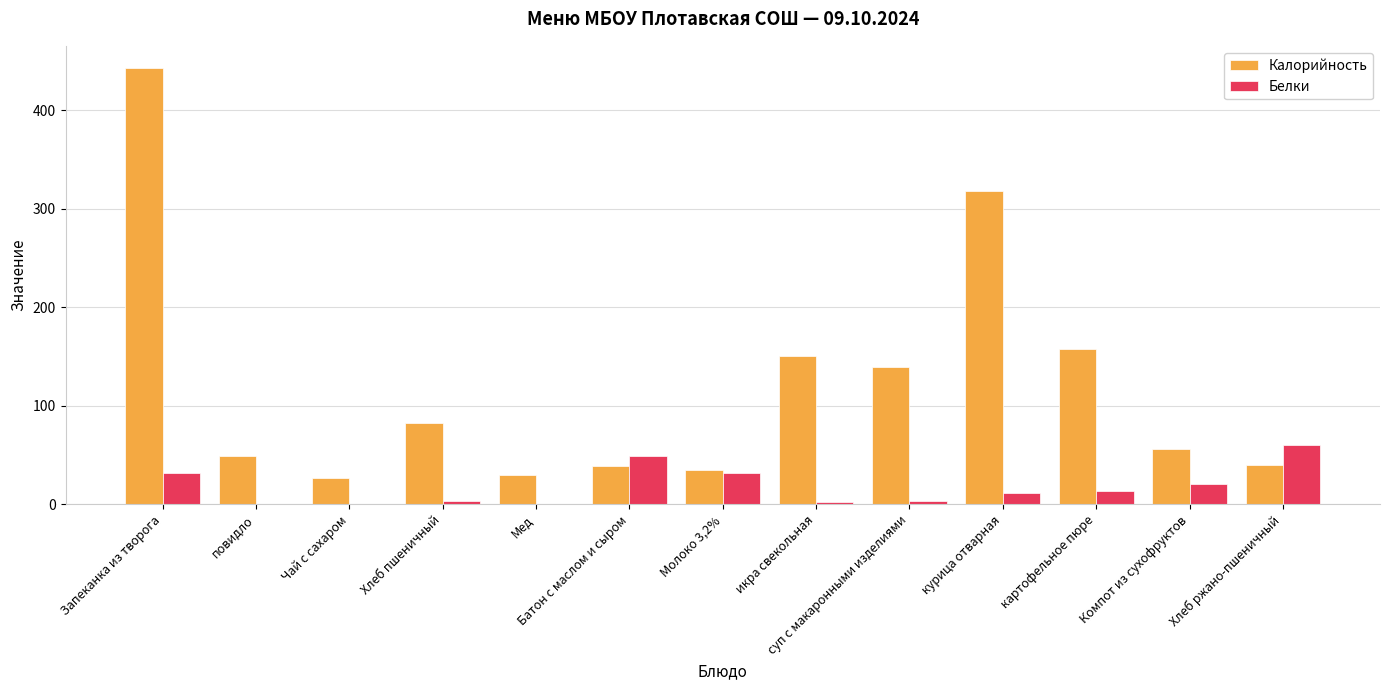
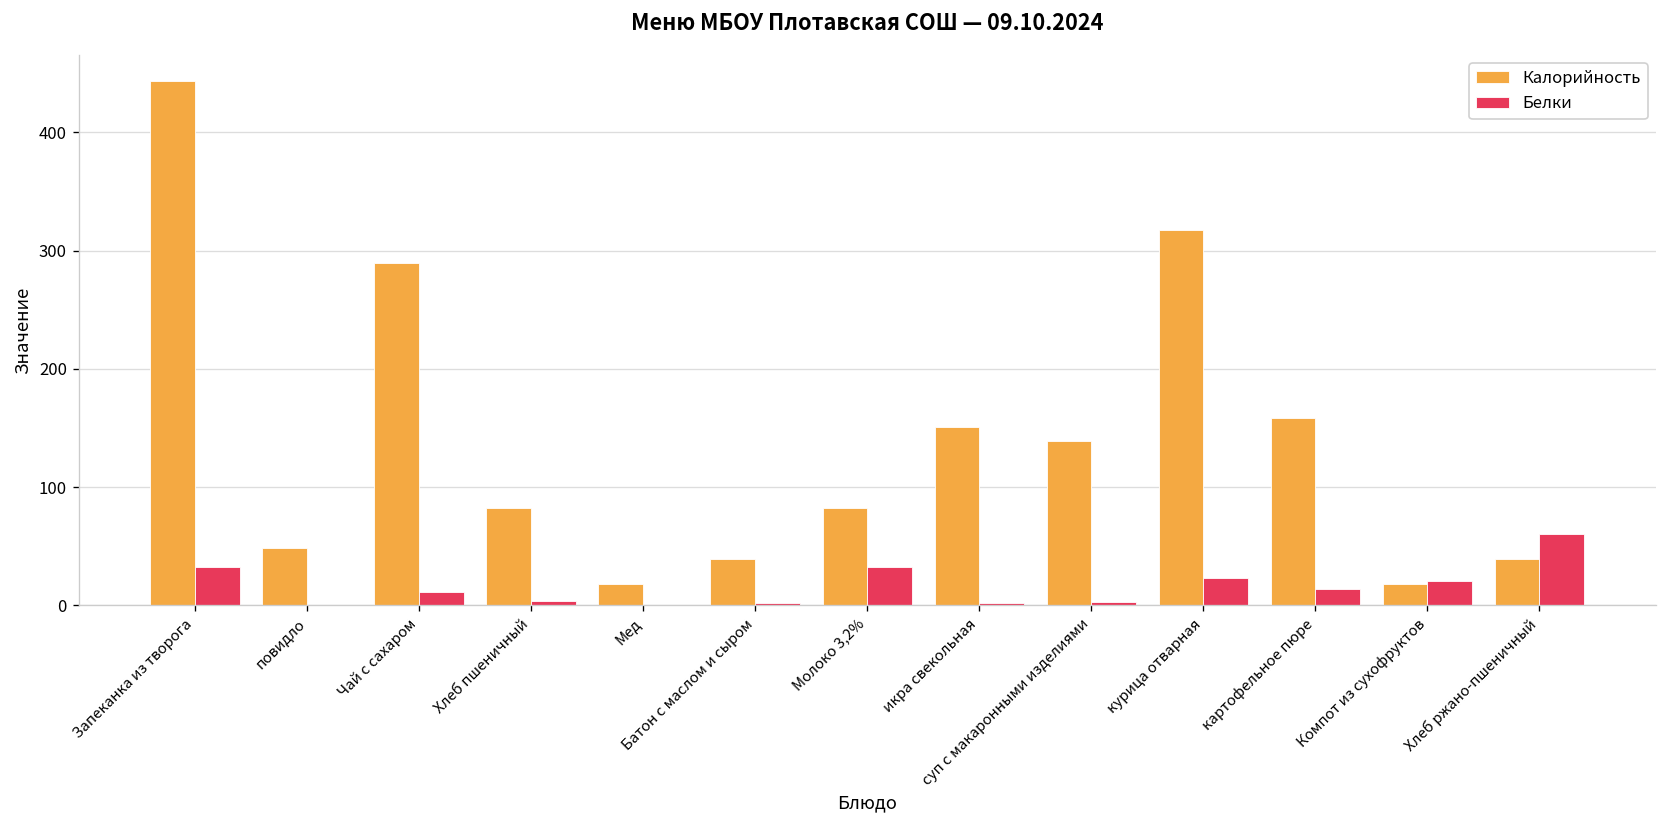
  {
    "Калорийность": {
      "Запеканка из творога": 440,
      "повидло": 50,
-     "Чай с сахаром": 30,
+     "Чай с сахаром": 290,
      "Хлеб пшеничный": 80,
-     "Мед": 30,
+     "Мед": 20,
      "Батон с маслом и сыром": 40,
-     "Молоко 3,2%": 40,
+     "Молоко 3,2%": 80,
      "икра свекольная": 150,
      "суп с макаронными изделиями": 140,
      "курица отварная": 320,
      "картофельное пюре": 160,
-     "Компот из сухофруктов": 60,
+     "Компот из сухофруктов": 20,
      "Хлеб ржано-пшеничный": 40
    },
    "Белки": {
      "Запеканка из творога": 30,
-     "Чай с сахаром": 0,
+     "Чай с сахаром": 10,
      "Хлеб пшеничный": 0,
-     "Батон с маслом и сыром": 50,
+     "Батон с маслом и сыром": 0,
      "Молоко 3,2%": 30,
      "суп с макаронными изделиями": 0,
-     "курица отварная": 10,
+     "курица отварная": 20,
      "картофельное пюре": 10,
      "Компот из сухофруктов": 20,
      "Хлеб ржано-пшеничный": 60
    }
  }
